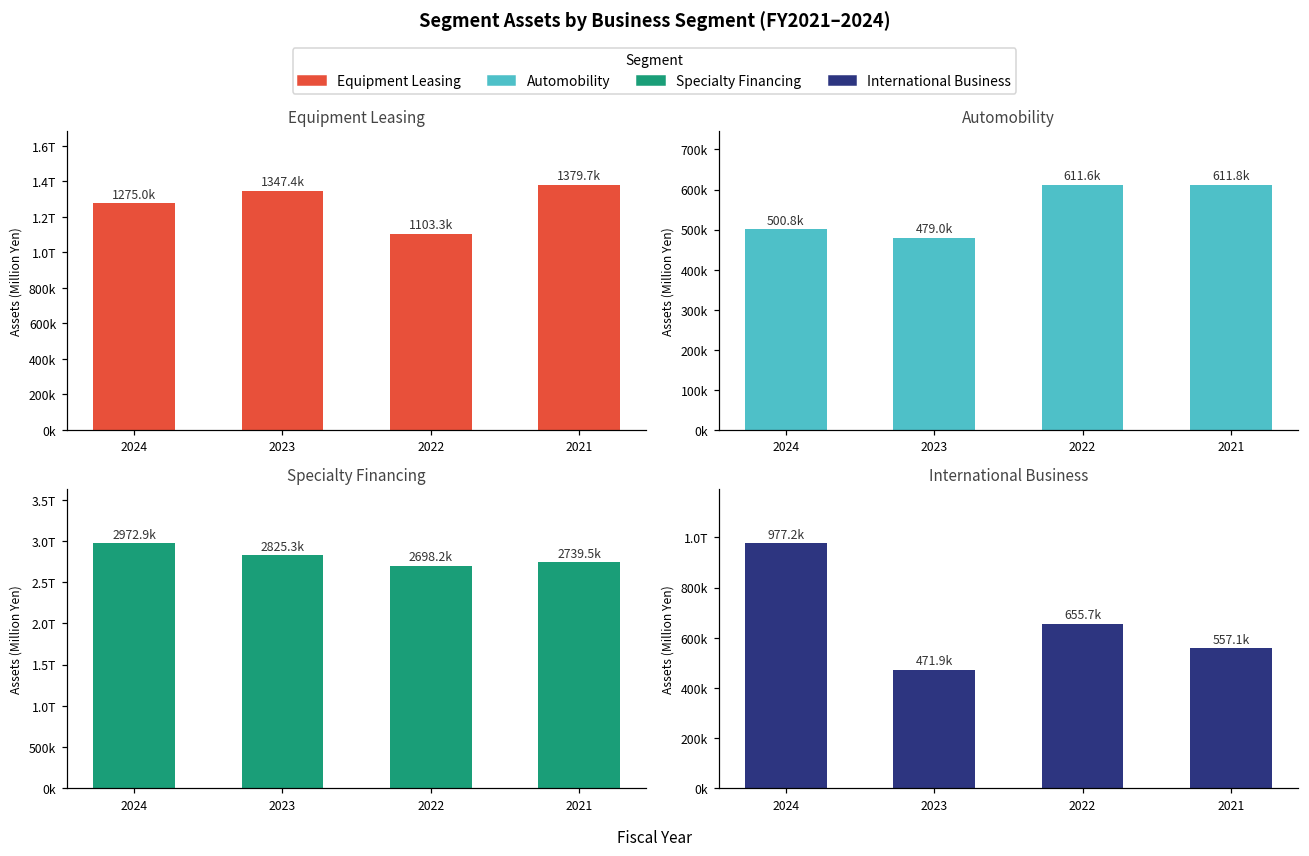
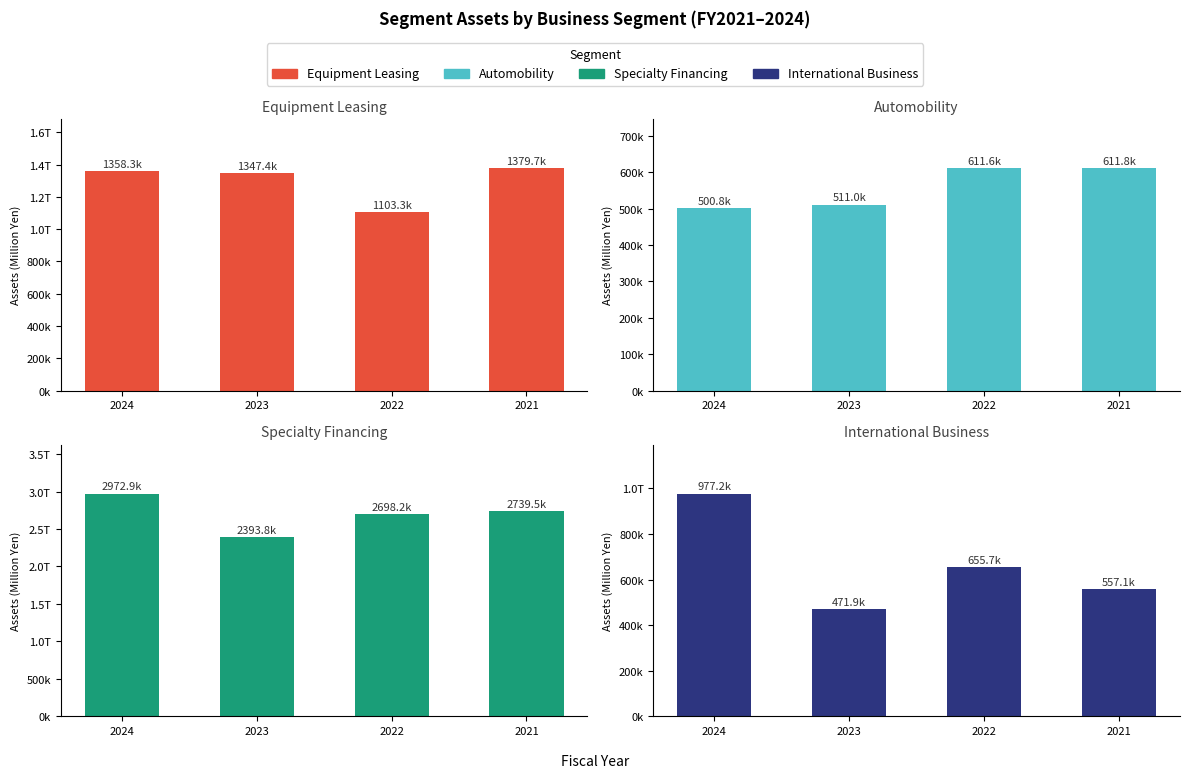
  {
    "Equipment Leasing": {
-     "2024": "1275.0k",
+     "2024": "1358.3k",
      "2023": "1347.4k",
      "2022": "1103.3k",
      "2021": "1379.7k"
    },
    "Automobility": {
      "2024": "500.8k",
-     "2023": "479.0k",
+     "2023": "511.0k",
      "2022": "611.6k",
      "2021": "611.8k"
    },
    "Specialty Financing": {
      "2024": "2972.9k",
-     "2023": "2825.3k",
+     "2023": "2393.8k",
      "2022": "2698.2k",
      "2021": "2739.5k"
    },
    "International Business": {
      "2024": "977.2k",
      "2023": "471.9k",
      "2022": "655.7k",
      "2021": "557.1k"
    }
  }
